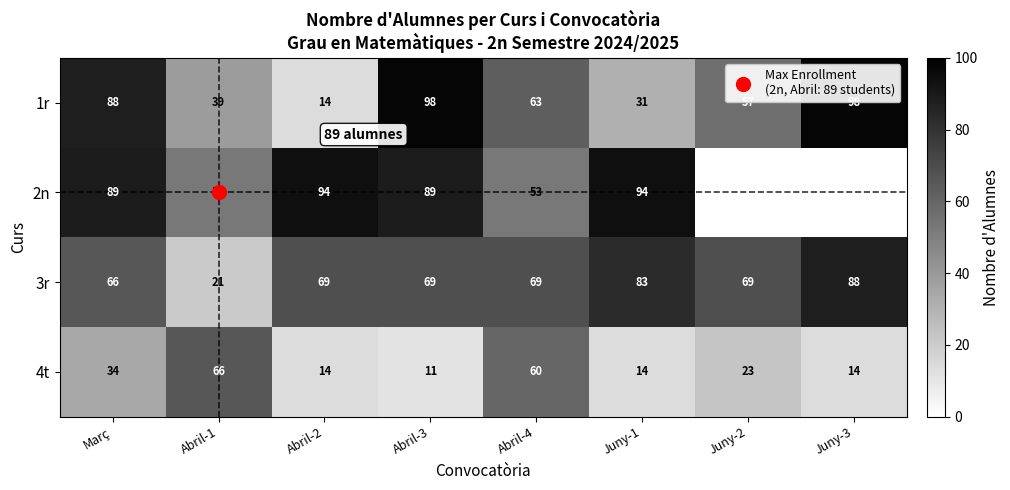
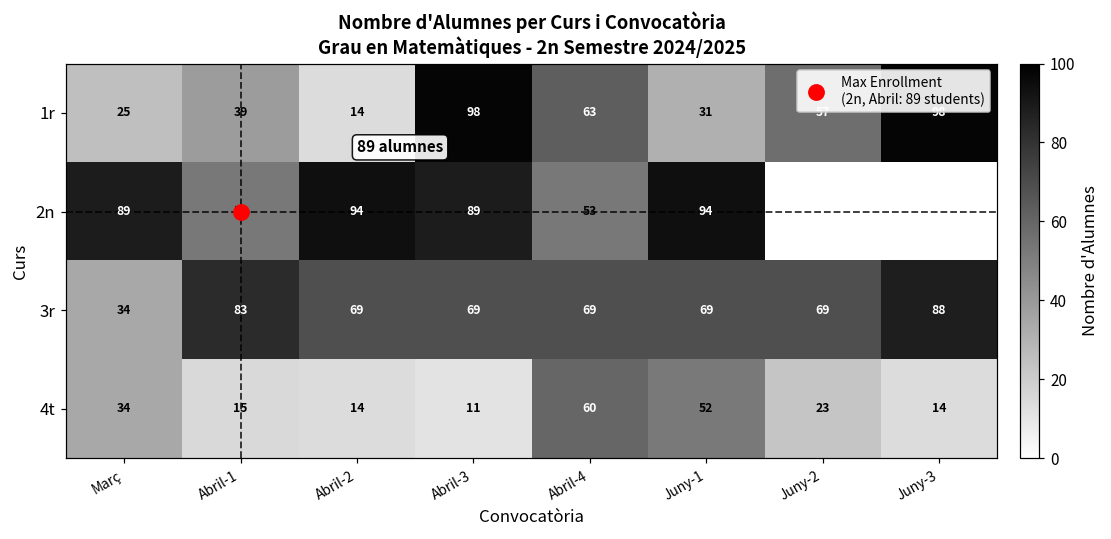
  {
    "1r": {
-     "Març": 88,
+     "Març": 25,
      "Abril-1": 39,
      "Abril-2": 14,
      "Abril-3": 98,
      "Abril-4": 63,
      "Juny-1": 31
    },
    "2n": {
      "Març": 89,
      "Abril-2": 94,
      "Abril-3": 89,
      "Abril-4": 53,
      "Juny-1": 94
    },
    "3r": {
-     "Març": 66,
-     "Abril-1": 21,
+     "Març": 34,
+     "Abril-1": 83,
      "Abril-2": 69,
      "Abril-3": 69,
      "Abril-4": 69,
-     "Juny-1": 83,
+     "Juny-1": 69,
      "Juny-2": 69,
      "Juny-3": 88
    },
    "4t": {
      "Març": 34,
-     "Abril-1": 66,
+     "Abril-1": 15,
      "Abril-2": 14,
      "Abril-3": 11,
      "Abril-4": 60,
-     "Juny-1": 14,
+     "Juny-1": 52,
      "Juny-2": 23,
      "Juny-3": 14
    }
  }
